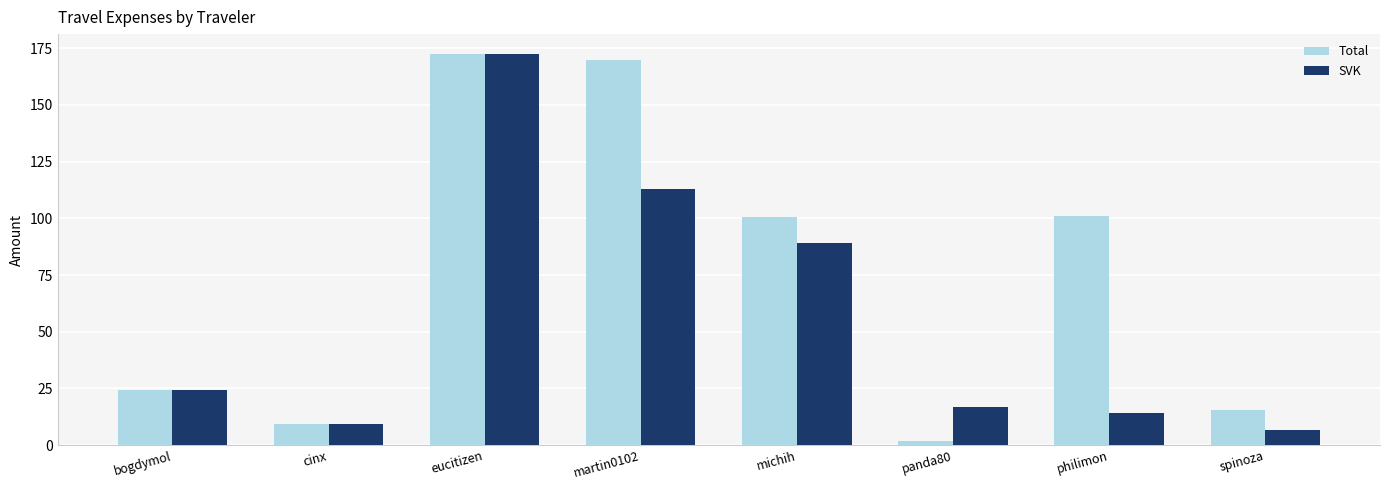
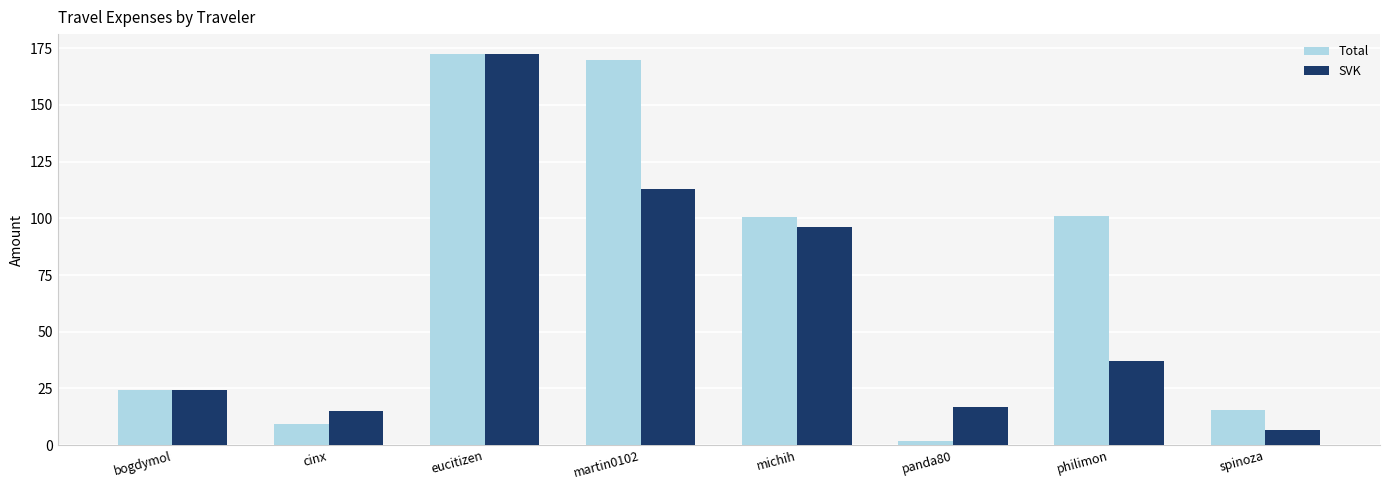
  {
    "Total": {
      "bogdymol": 25,
      "cinx": 9,
      "eucitizen": 173,
      "martin0102": 170,
      "michih": 101,
      "panda80": 2,
      "philimon": 101,
      "spinoza": 15
    },
    "SVK": {
      "bogdymol": 25,
-     "cinx": 9,
+     "cinx": 15,
      "eucitizen": 173,
      "martin0102": 113,
-     "michih": 89,
+     "michih": 96,
      "panda80": 17,
-     "philimon": 14,
+     "philimon": 37,
      "spinoza": 7
    }
  }
